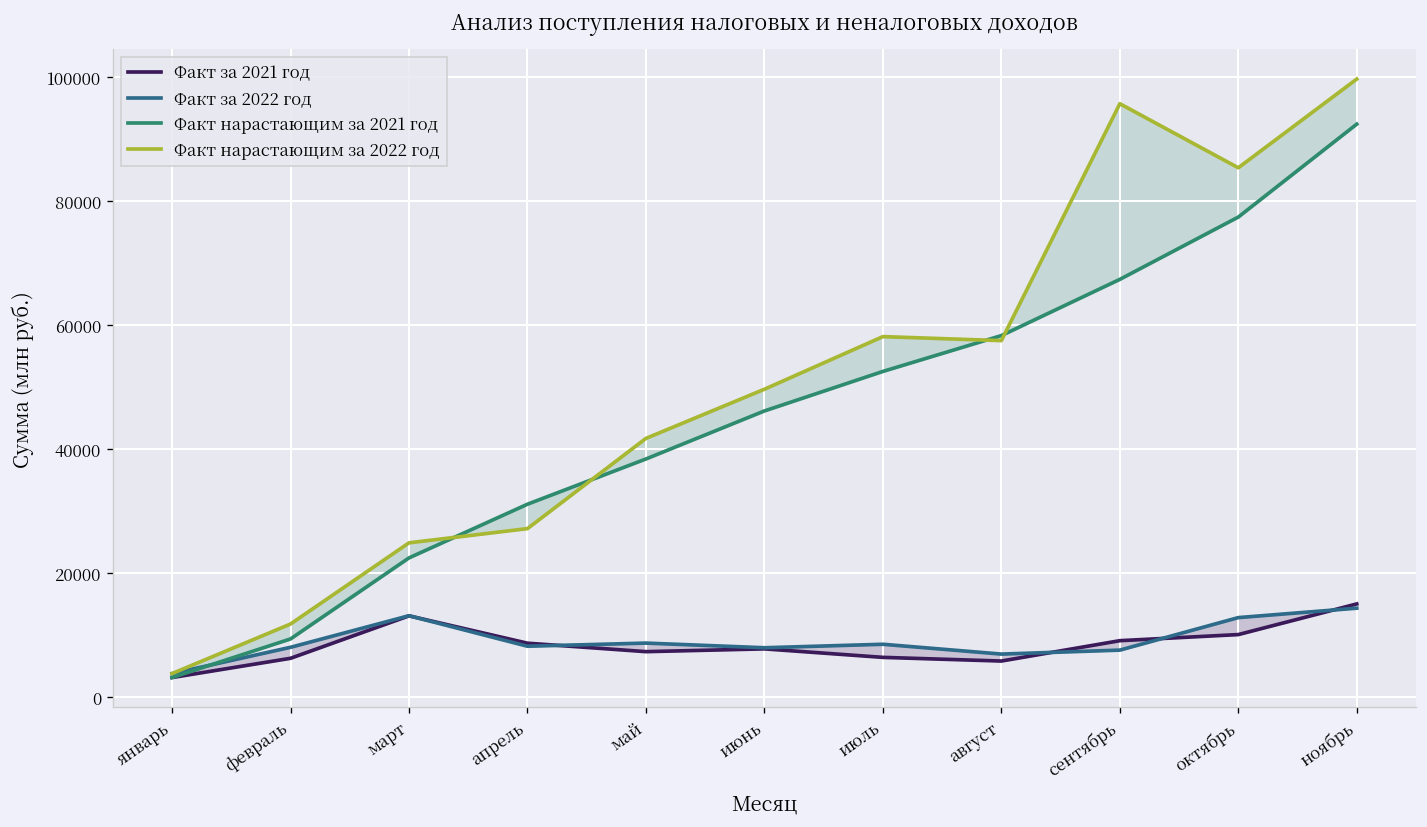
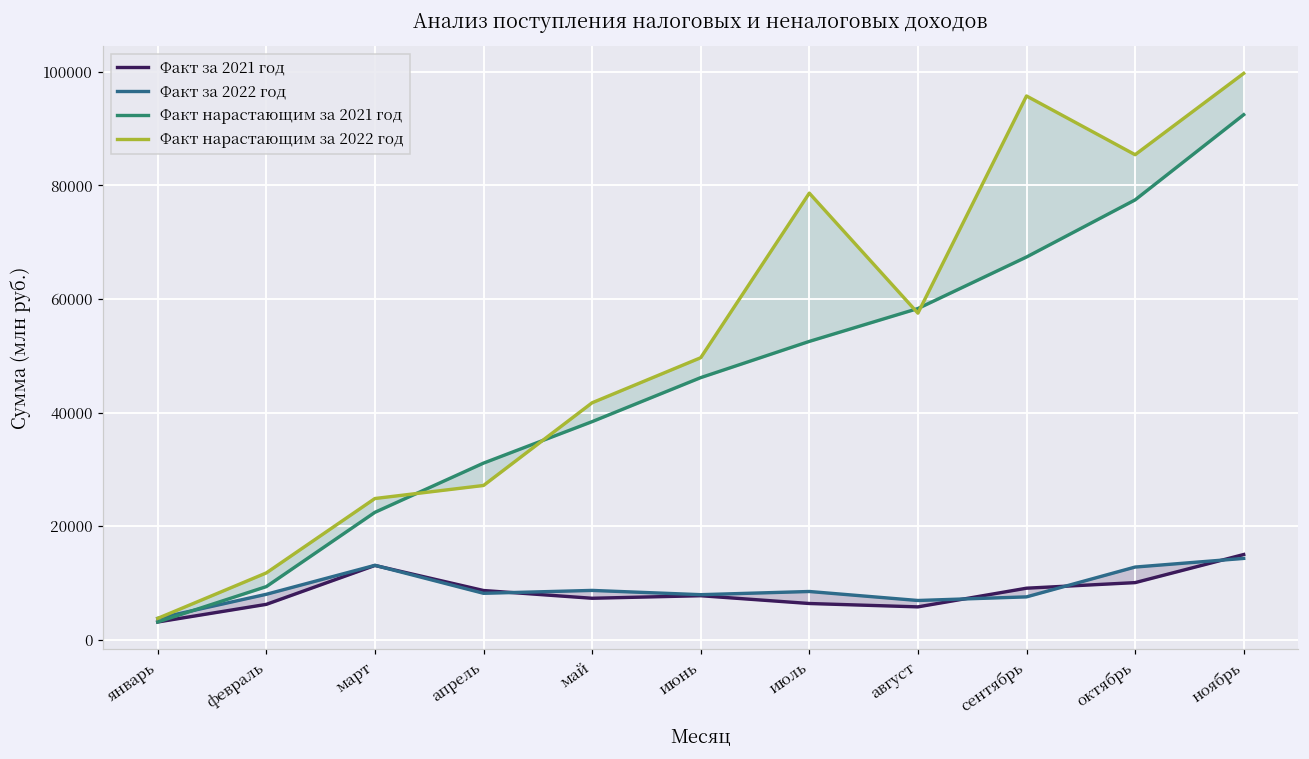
  {
    "Факт нарастающим за 2022 год": {
      "апрель": 27000,
-     "июль": 58000,
+     "июль": 79000,
      "август": 58000
    }
  }
